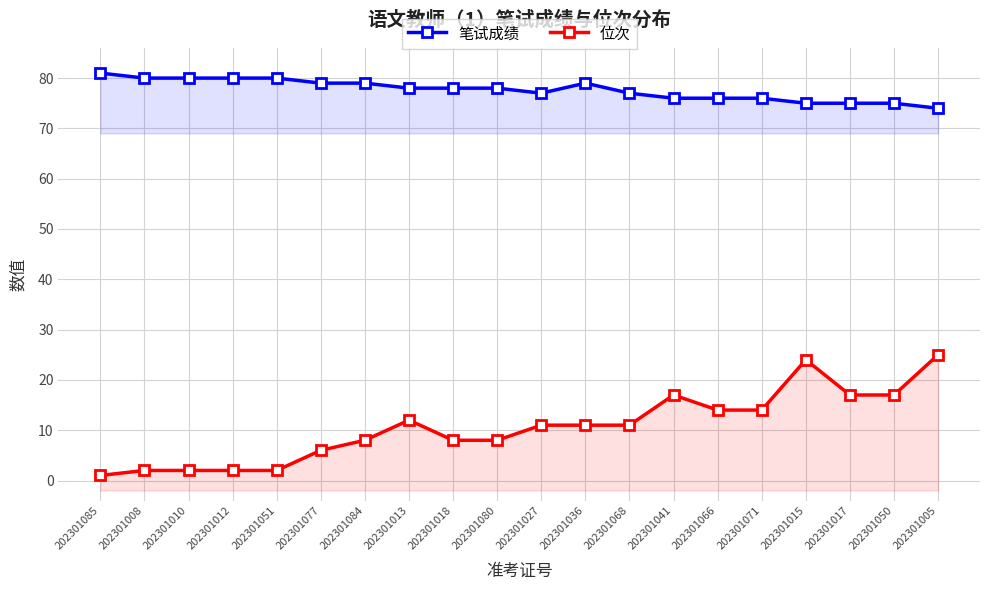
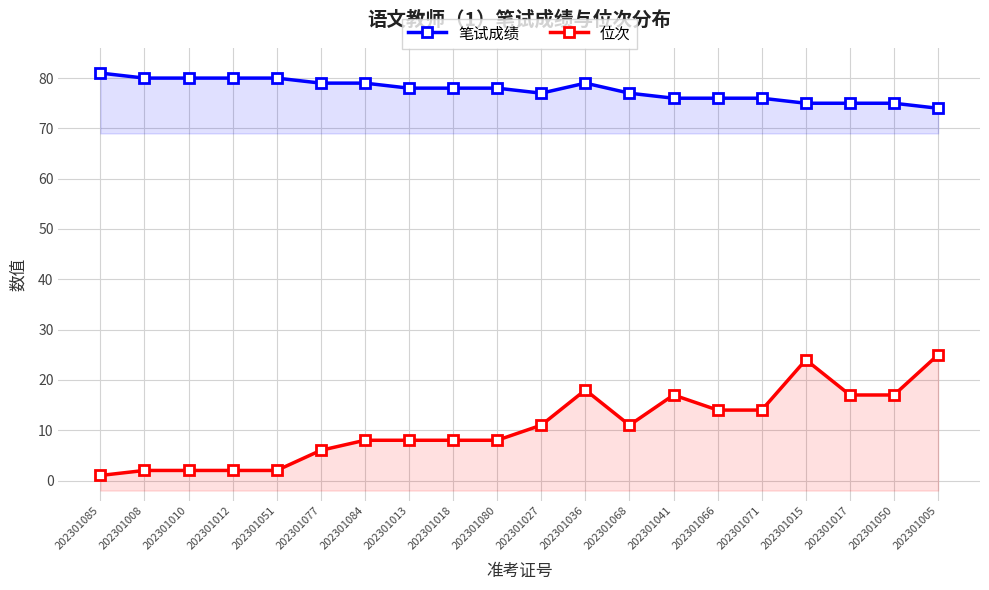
  {
    "笔试成绩": {
      "202301085": 81,
      "202301008": 80,
      "202301010": 80,
      "202301012": 80,
      "202301051": 80,
      "202301077": 79,
      "202301084": 79,
      "202301013": 78,
      "202301018": 78,
      "202301080": 78,
      "202301027": 77,
      "202301036": 79,
      "202301068": 77,
      "202301041": 76,
      "202301066": 76,
      "202301071": 76,
      "202301015": 75,
      "202301017": 75,
      "202301050": 75,
      "202301005": 74
    },
    "位次": {
      "202301085": 1,
      "202301008": 2,
      "202301010": 2,
      "202301012": 2,
      "202301051": 2,
      "202301077": 6,
      "202301084": 8,
-     "202301013": 12,
+     "202301013": 8,
      "202301018": 8,
      "202301080": 8,
      "202301027": 11,
-     "202301036": 11,
+     "202301036": 18,
      "202301068": 11,
      "202301041": 17,
      "202301066": 14,
      "202301071": 14,
      "202301015": 24,
      "202301017": 17,
      "202301050": 17,
      "202301005": 25
    }
  }
